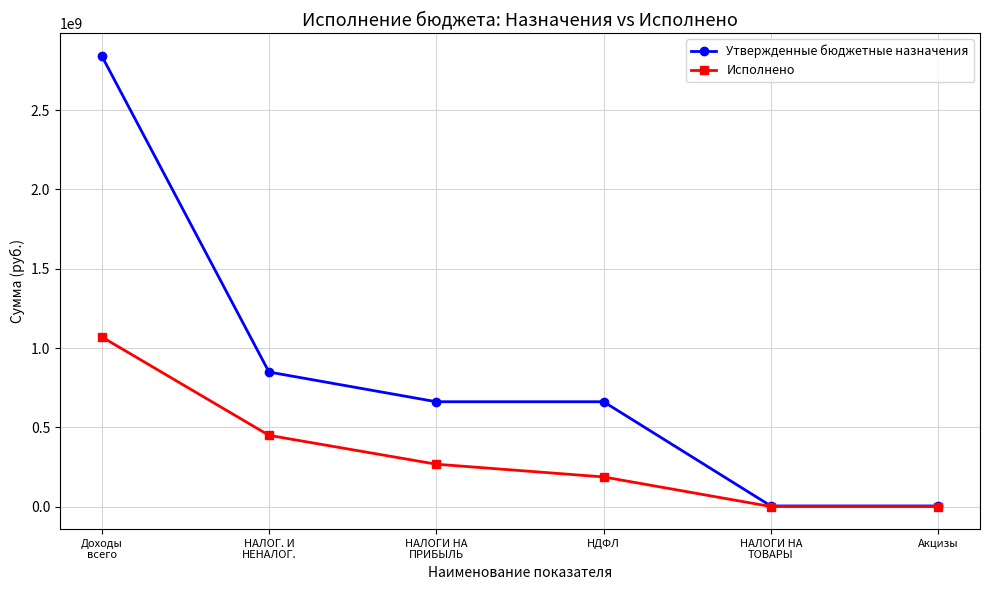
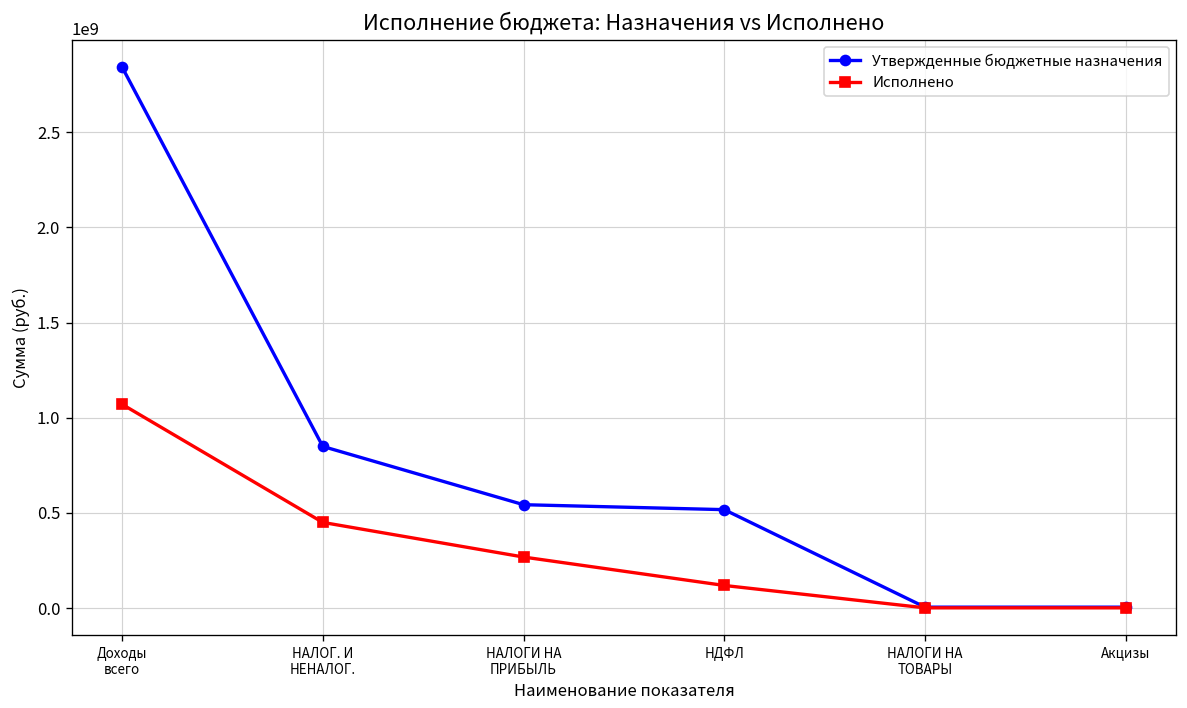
  {
    "Утвержденные бюджетные назначения": {
      "Доходы всего": 2840000000,
      "НАЛОГ. И НЕНАЛОГ.": 850000000,
-     "НАЛОГИ НА ПРИБЫЛЬ": 660000000,
-     "НДФЛ": 660000000
+     "НАЛОГИ НА ПРИБЫЛЬ": 540000000,
+     "НДФЛ": 520000000
    },
    "Исполнено": {
      "Доходы всего": 1070000000,
      "НАЛОГ. И НЕНАЛОГ.": 450000000,
      "НАЛОГИ НА ПРИБЫЛЬ": 270000000,
-     "НДФЛ": 190000000
+     "НДФЛ": 120000000
    }
  }
